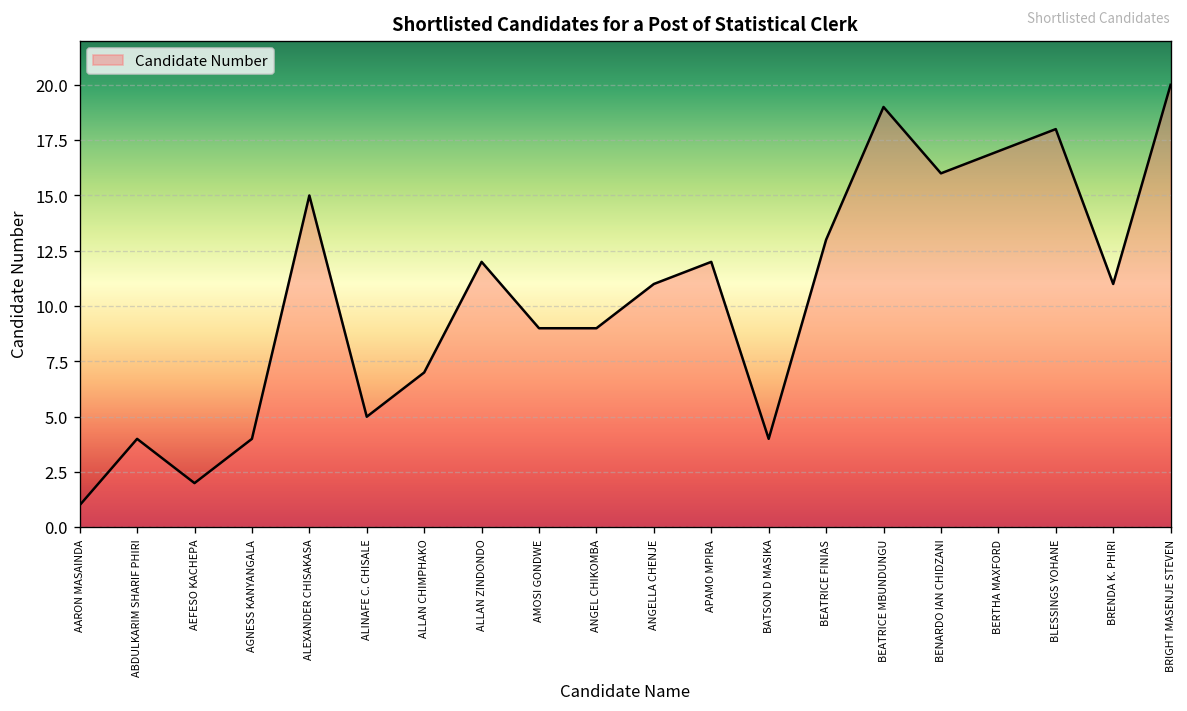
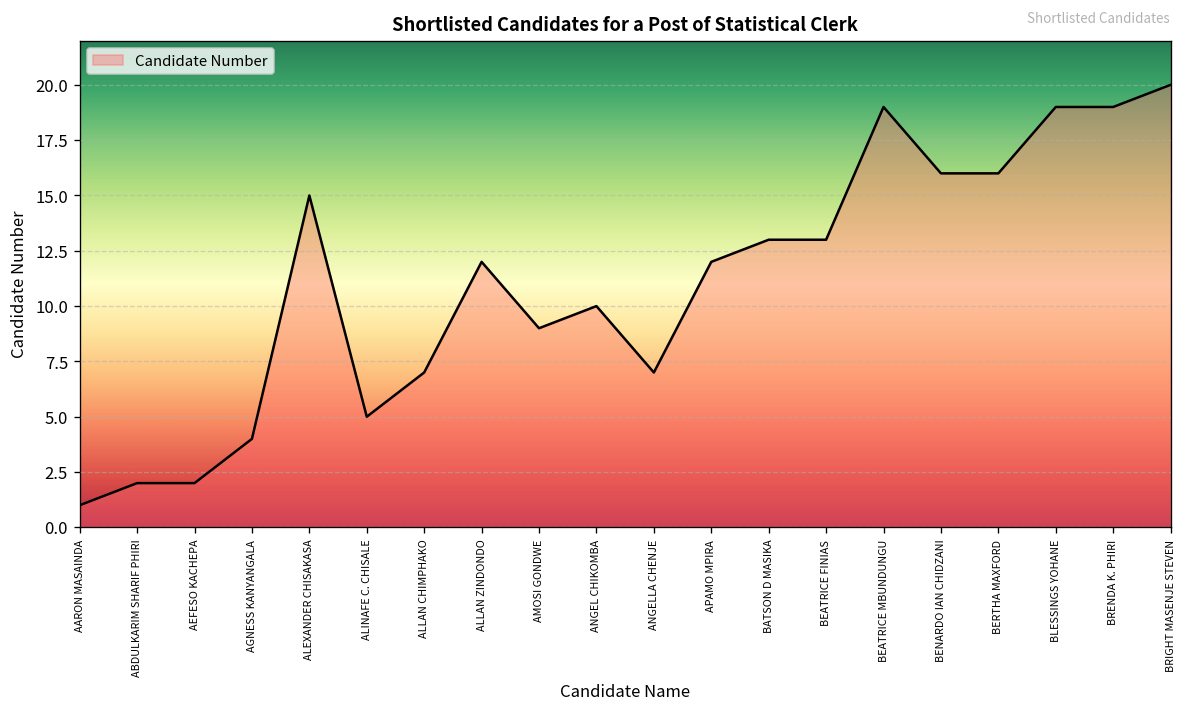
  {
    "AARON MASAINDA": 1,
-   "ABDULKARIM SHARIF PHIRI": 4,
+   "ABDULKARIM SHARIF PHIRI": 2,
    "AEFESO KACHEPA": 2,
    "AGNESS KANYANGALA": 4,
    "ALEXANDER CHISAKASA": 15,
    "ALINAFE C. CHISALE": 5,
    "ALLAN CHIMPHAKO": 7,
    "ALLAN ZINDONDO": 12,
    "AMOSI GONDWE": 9,
-   "ANGEL CHIKOMBA": 9,
-   "ANGELLA CHENJE": 11,
+   "ANGEL CHIKOMBA": 10,
+   "ANGELLA CHENJE": 7,
    "APAMO MPIRA": 12,
-   "BATSON D MASIKA": 4,
+   "BATSON D MASIKA": 13,
    "BEATRICE FINIAS": 13,
    "BEATRICE MBUNDUNGU": 19,
    "BENARDO IAN CHIDZANI": 16,
-   "BERTHA MAXFORD": 17,
-   "BLESSINGS YOHANE": 18,
-   "BRENDA K. PHIRI": 11,
+   "BERTHA MAXFORD": 16,
+   "BLESSINGS YOHANE": 19,
+   "BRENDA K. PHIRI": 19,
    "BRIGHT MASENJE STEVEN": 20
  }
